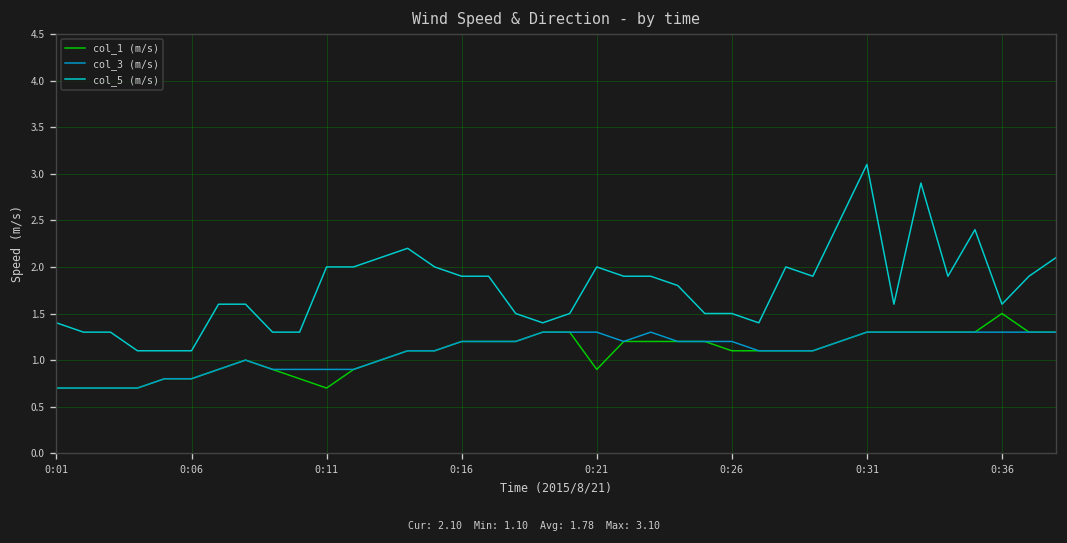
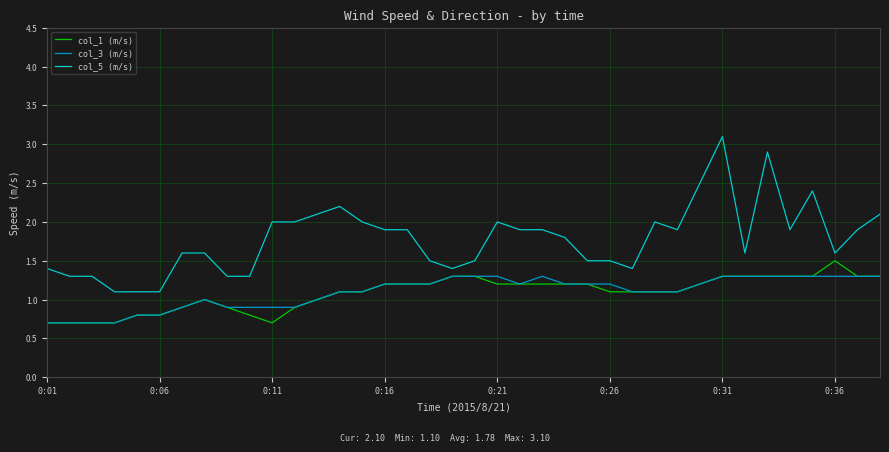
  {
    "col_1 (m/s)": {
      "0:11": 0.7,
-     "0:21": 0.9,
+     "0:21": 1.2,
      "0:26": 1.1,
      "0:36": 1.5
    }
  }
